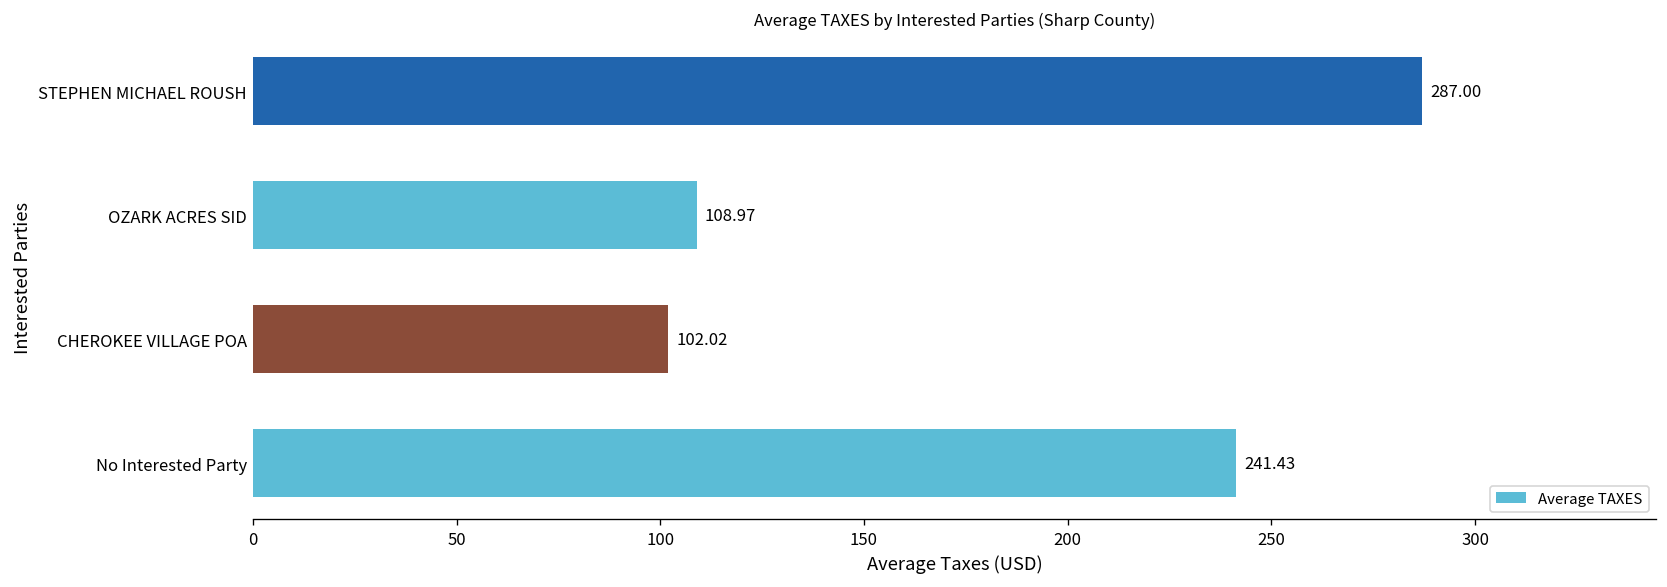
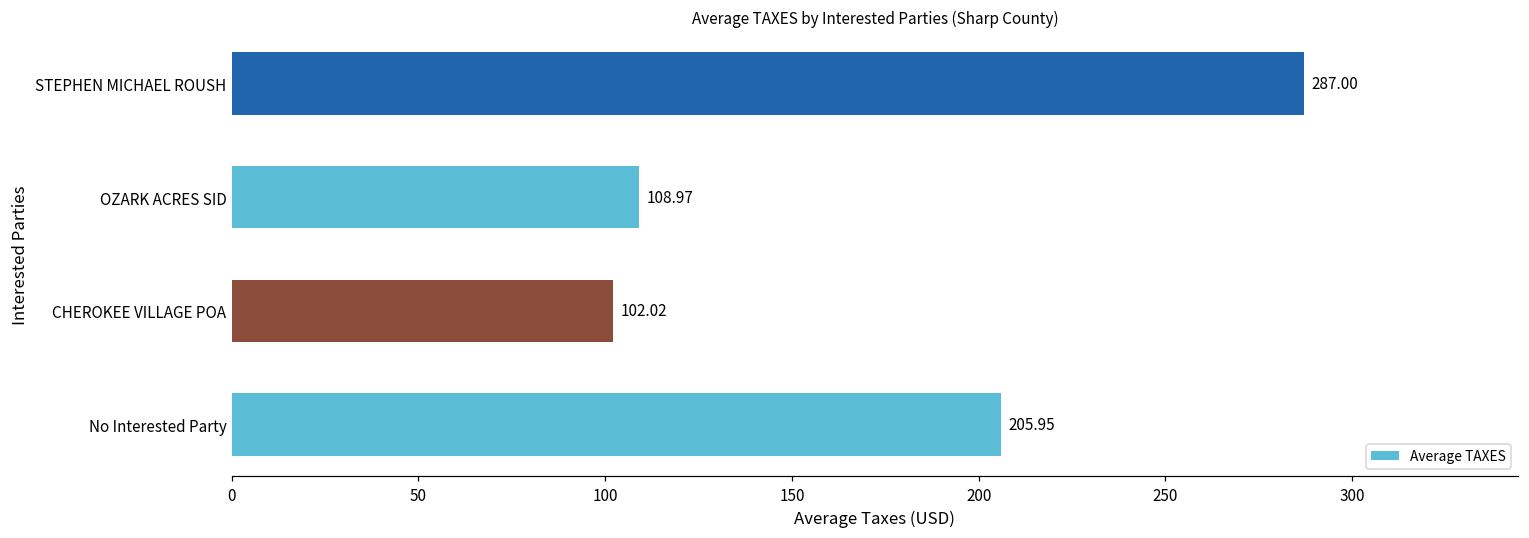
  {
    "STEPHEN MICHAEL ROUSH": 287.00,
    "OZARK ACRES SID": 108.97,
    "CHEROKEE VILLAGE POA": 102.02,
-   "No Interested Party": 241.43
+   "No Interested Party": 205.95
  }
